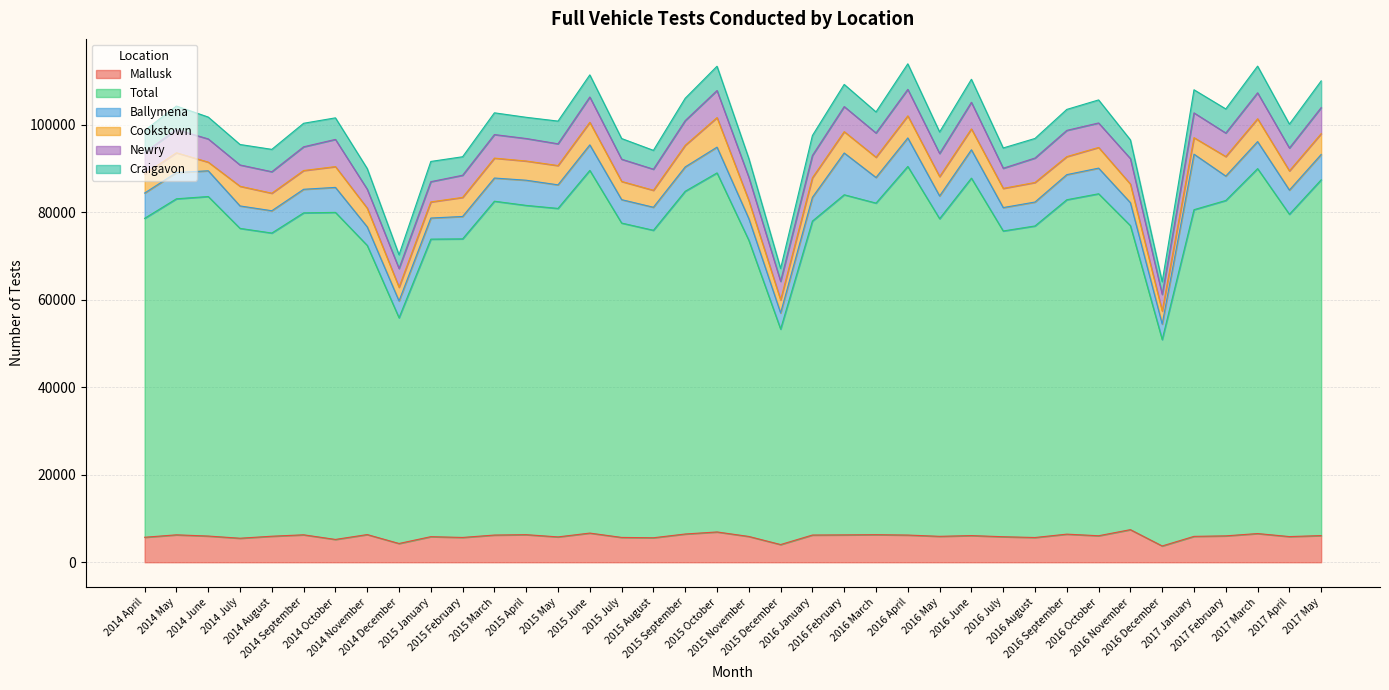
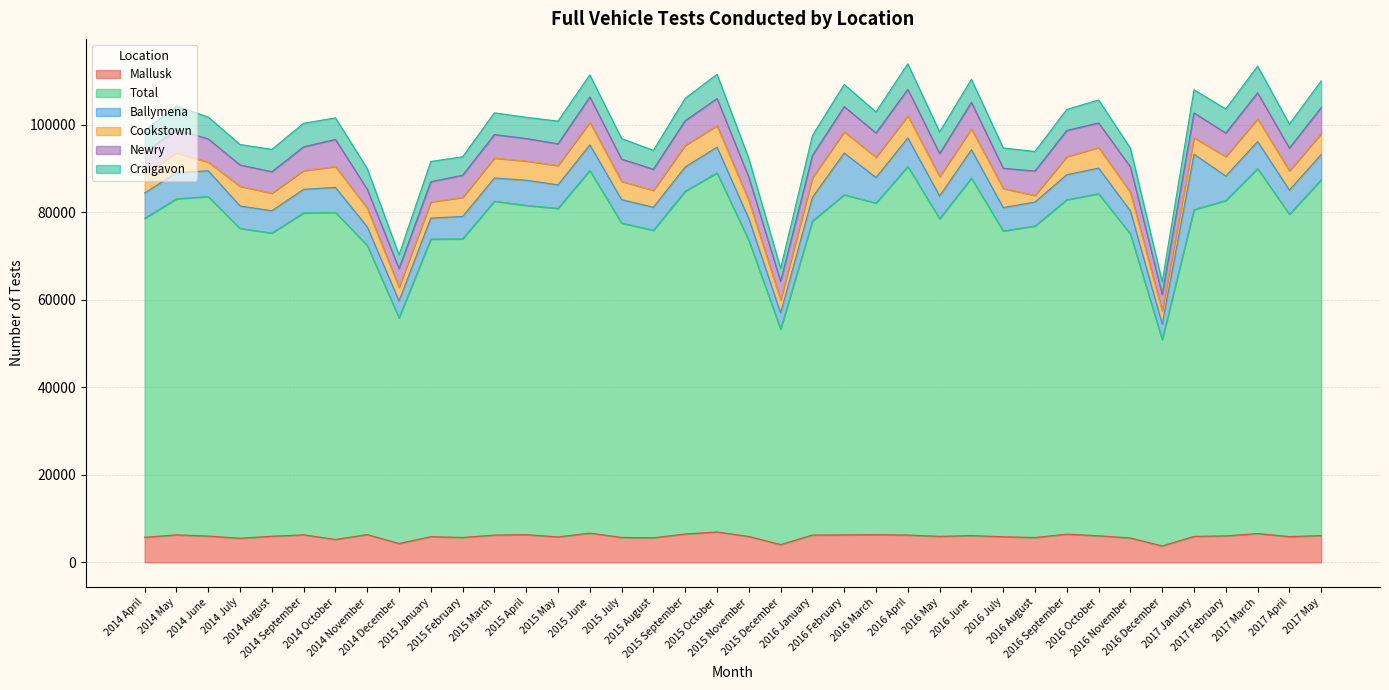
  {
    "Mallusk": {
      "2014 April": 6000,
      "2014 May": 6000,
      "2014 June": 6000,
      "2014 July": 5000,
      "2014 August": 6000,
      "2014 September": 6000,
      "2014 October": 5000,
      "2014 November": 6000,
      "2014 December": 4000,
      "2015 January": 6000,
      "2015 February": 6000,
      "2015 March": 6000,
      "2015 April": 6000,
      "2015 May": 6000,
      "2015 June": 7000,
      "2015 July": 6000,
      "2015 August": 6000,
      "2015 September": 6000,
      "2015 October": 7000,
      "2015 November": 6000,
      "2015 December": 4000,
      "2016 January": 6000,
      "2016 February": 6000,
      "2016 March": 6000,
      "2016 April": 6000,
      "2016 May": 6000,
      "2016 June": 6000,
      "2016 July": 6000,
      "2016 August": 6000,
      "2016 September": 6000,
      "2016 October": 6000,
-     "2016 November": 7000,
+     "2016 November": 6000,
      "2016 December": 4000,
      "2017 January": 6000,
      "2017 February": 6000,
      "2017 March": 7000,
      "2017 April": 6000,
      "2017 May": 6000
    },
    "Ballymena": {
      "2014 April": 6000,
      "2014 June": 6000,
      "2014 July": 5000,
      "2014 August": 5000,
      "2014 September": 5000,
      "2014 October": 6000,
      "2014 November": 4000,
      "2014 December": 4000,
      "2015 January": 5000,
      "2015 February": 5000,
      "2015 March": 5000,
      "2015 April": 6000,
      "2015 May": 5000,
      "2015 June": 6000,
      "2015 July": 5000,
      "2015 August": 5000,
      "2015 September": 6000,
      "2015 October": 6000,
      "2015 November": 5000,
      "2015 December": 4000,
      "2016 January": 5000,
      "2016 February": 10000,
      "2016 March": 6000,
      "2016 April": 7000,
      "2016 May": 5000,
      "2016 June": 6000,
      "2016 July": 5000,
      "2016 August": 5000,
      "2016 September": 6000,
      "2016 October": 6000,
      "2016 November": 5000,
      "2016 December": 4000,
      "2017 January": 13000,
      "2017 February": 6000,
      "2017 March": 6000,
      "2017 April": 6000,
      "2017 May": 6000
    },
    "Cookstown": {
      "2014 June": 2000,
      "2014 July": 4000,
      "2014 August": 4000,
      "2014 September": 4000,
      "2014 October": 5000,
      "2014 November": 4000,
      "2014 December": 3000,
      "2015 January": 4000,
      "2015 February": 4000,
      "2015 March": 5000,
      "2015 April": 4000,
      "2015 May": 4000,
      "2015 June": 5000,
      "2015 July": 4000,
      "2015 August": 4000,
      "2015 September": 5000,
-     "2015 October": 7000,
+     "2015 October": 5000,
      "2015 November": 4000,
      "2015 December": 3000,
      "2016 January": 4000,
      "2016 February": 5000,
      "2016 March": 5000,
      "2016 April": 5000,
      "2016 May": 4000,
      "2016 June": 5000,
      "2016 July": 4000,
-     "2016 August": 4000,
+     "2016 August": 2000,
      "2016 September": 4000,
      "2016 October": 5000,
      "2016 November": 4000,
      "2016 December": 3000,
      "2017 January": 4000,
      "2017 February": 4000,
      "2017 March": 5000,
      "2017 April": 4000,
      "2017 May": 5000
    },
    "Newry": {
      "2014 June": 5000,
      "2014 July": 5000,
      "2014 August": 5000,
      "2014 September": 5000,
      "2014 October": 6000,
      "2014 November": 4000,
      "2014 December": 4000,
      "2015 January": 5000,
      "2015 February": 5000,
      "2015 March": 5000,
      "2015 April": 5000,
      "2015 May": 5000,
      "2015 June": 6000,
      "2015 July": 5000,
      "2015 August": 5000,
      "2015 September": 6000,
      "2015 October": 6000,
      "2015 November": 5000,
      "2015 December": 4000,
      "2016 January": 5000,
      "2016 February": 6000,
      "2016 March": 6000,
      "2016 April": 6000,
      "2016 May": 5000,
      "2016 June": 6000,
      "2016 July": 5000,
      "2016 August": 6000,
      "2016 September": 6000,
      "2016 October": 6000,
      "2016 November": 6000,
      "2016 December": 4000,
      "2017 January": 6000,
      "2017 February": 5000,
      "2017 March": 6000,
      "2017 April": 5000,
      "2017 May": 6000
    }
  }
